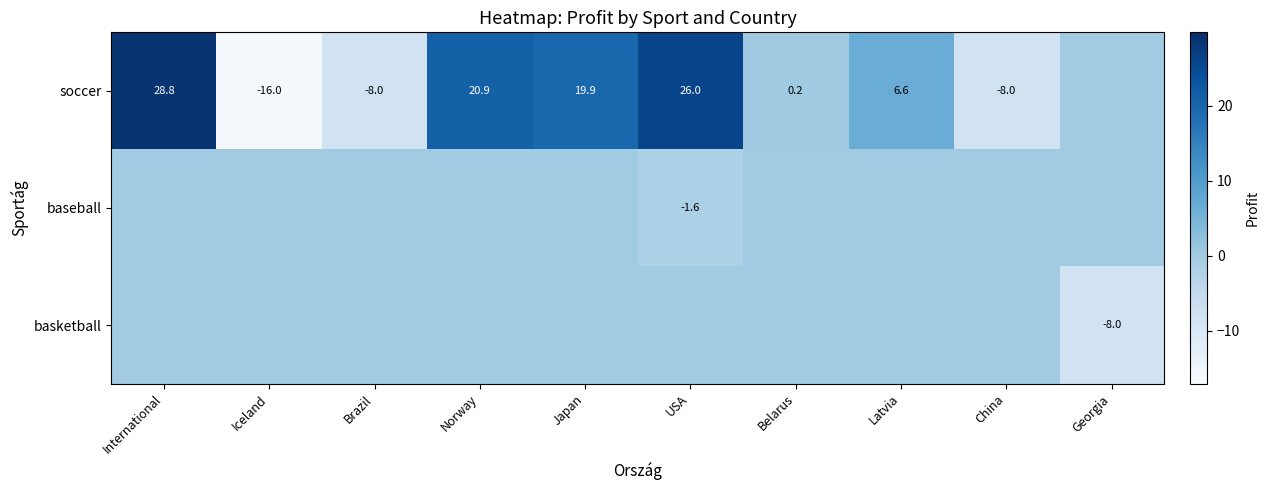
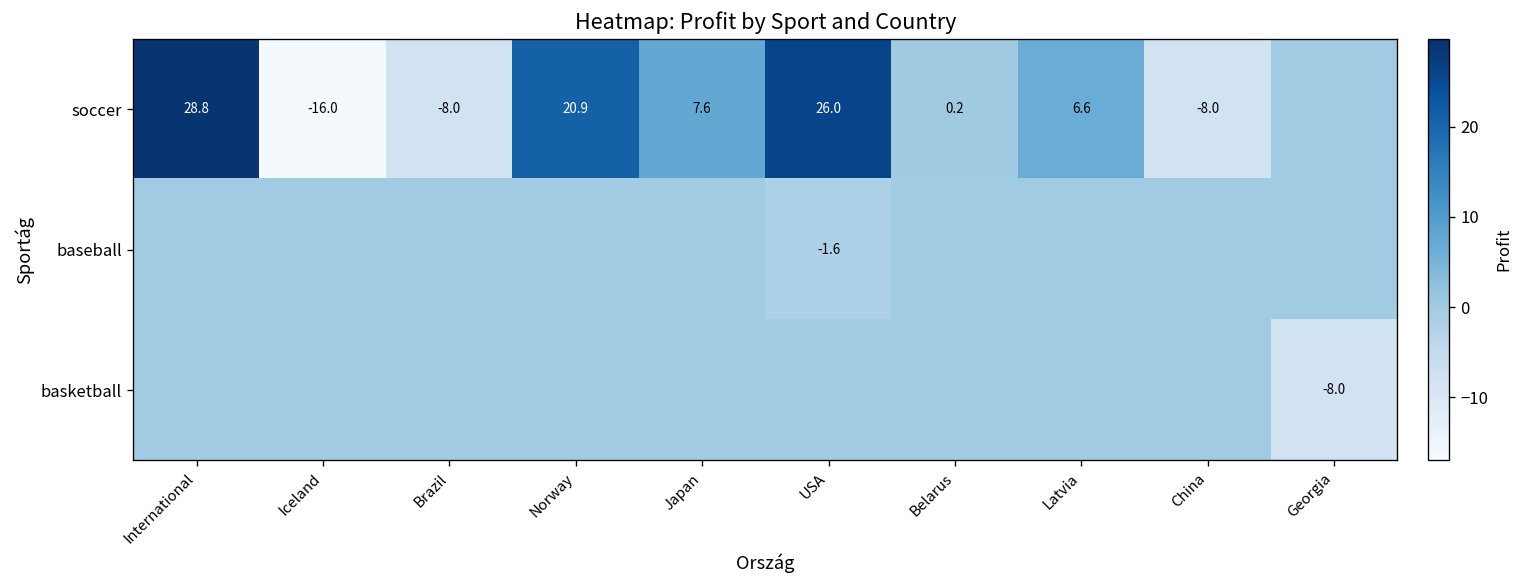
  {
    "soccer": {
      "International": 28.8,
      "Iceland": -16.0,
      "Brazil": -8.0,
      "Norway": 20.9,
-     "Japan": 19.9,
+     "Japan": 7.6,
      "USA": 26.0,
      "Belarus": 0.2,
      "Latvia": 6.6,
      "China": -8.0
    },
    "baseball": {
      "USA": -1.6
    },
    "basketball": {
      "Georgia": -8.0
    }
  }
